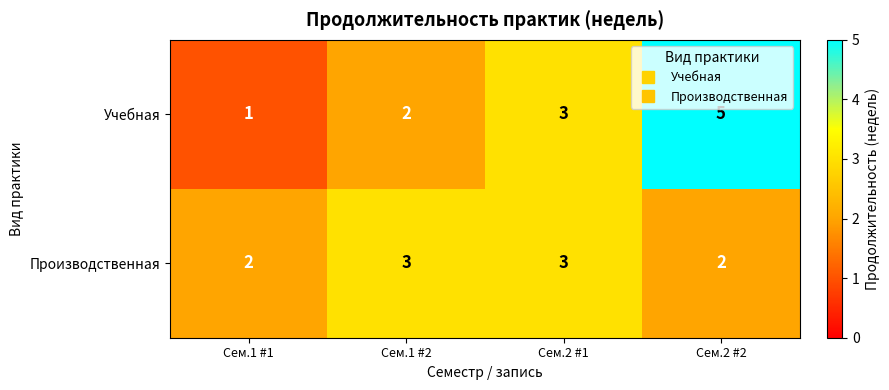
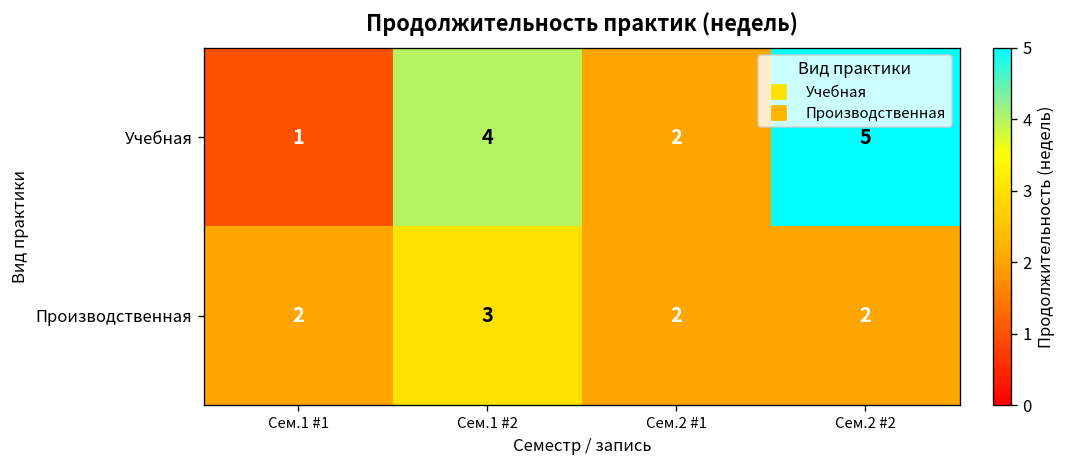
  {
    "Учебная": {
      "Сем.1 #1": 1,
-     "Сем.1 #2": 2,
-     "Сем.2 #1": 3
+     "Сем.1 #2": 4,
+     "Сем.2 #1": 2
    },
    "Производственная": {
      "Сем.1 #1": 2,
      "Сем.1 #2": 3,
-     "Сем.2 #1": 3,
+     "Сем.2 #1": 2,
      "Сем.2 #2": 2
    }
  }
